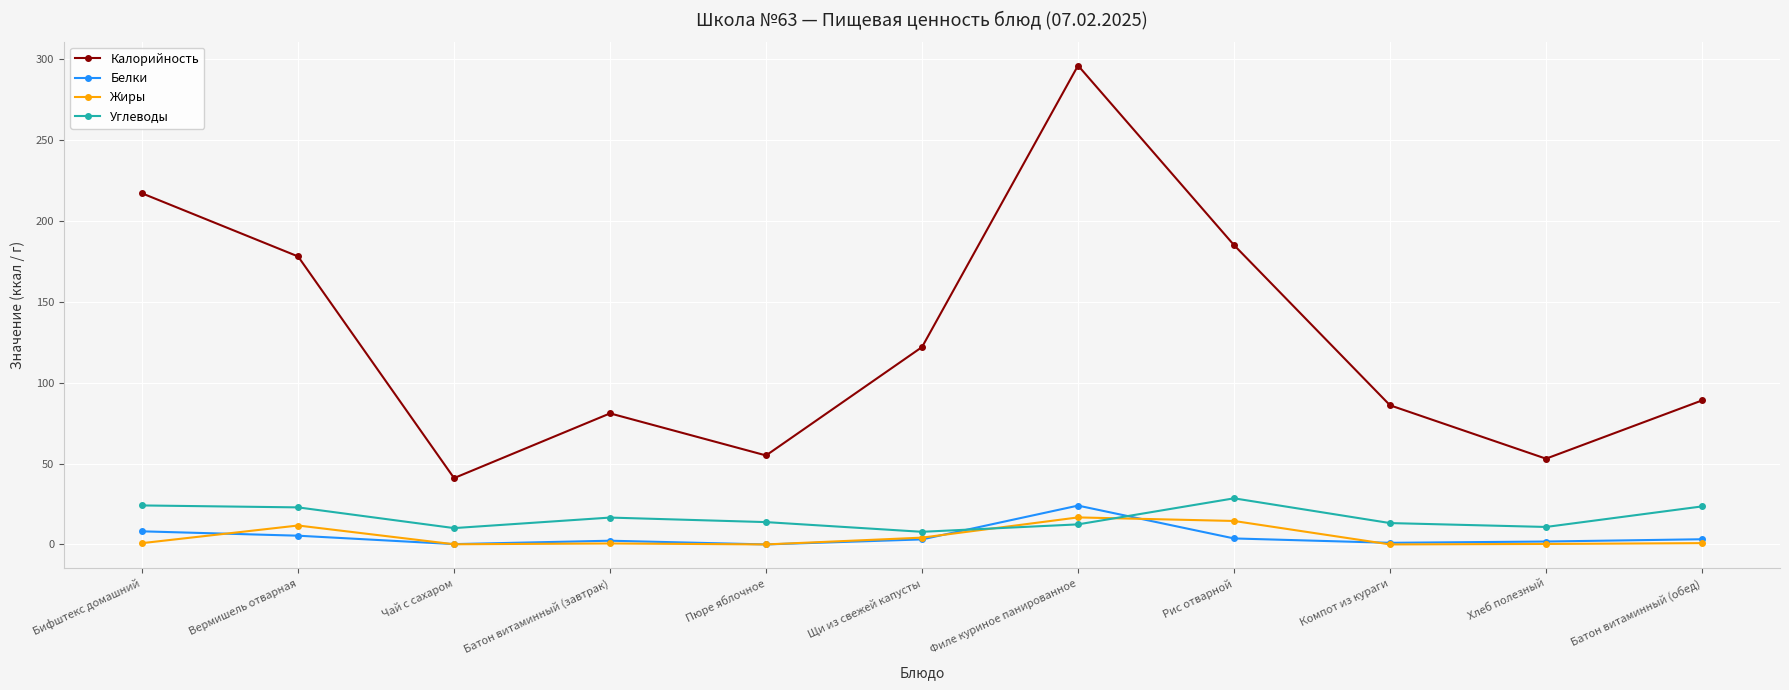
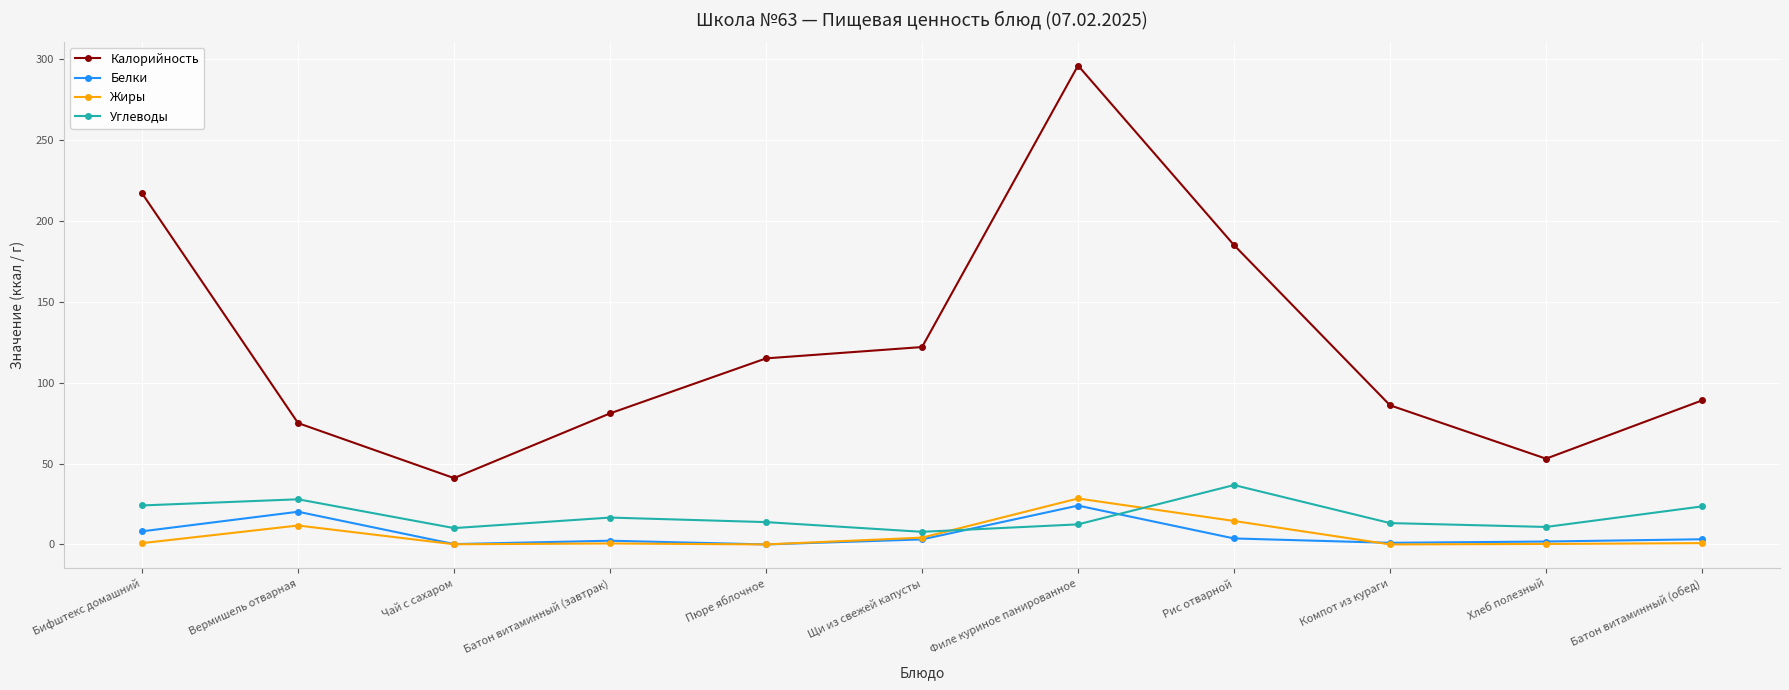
  {
    "Калорийность": {
      "Бифштекс домашний": 217,
-     "Вермишель отварная": 178,
+     "Вермишель отварная": 75,
      "Чай с сахаром": 41,
      "Батон витаминный (завтрак)": 81,
-     "Пюре яблочное": 55,
+     "Пюре яблочное": 115,
      "Щи из свежей капусты": 122,
      "Филе куриное панированное": 296,
      "Рис отварной": 185,
      "Компот из кураги": 86,
      "Хлеб полезный": 53,
      "Батон витаминный (обед)": 89
    },
    "Белки": {
      "Бифштекс домашний": 8,
-     "Вермишель отварная": 5,
+     "Вермишель отварная": 20,
      "Батон витаминный (завтрак)": 2,
      "Филе куриное панированное": 24,
      "Рис отварной": 4,
      "Батон витаминный (обед)": 3
    },
    "Жиры": {
      "Бифштекс домашний": 1,
      "Вермишель отварная": 12,
      "Батон витаминный (завтрак)": 1,
-     "Филе куриное панированное": 17,
+     "Филе куриное панированное": 28,
      "Рис отварной": 15,
      "Батон витаминный (обед)": 1
    },
    "Углеводы": {
      "Бифштекс домашний": 24,
-     "Вермишель отварная": 23,
+     "Вермишель отварная": 28,
      "Чай с сахаром": 10,
      "Батон витаминный (завтрак)": 17,
      "Пюре яблочное": 14,
      "Щи из свежей капусты": 8,
      "Филе куриное панированное": 12,
-     "Рис отварной": 29,
+     "Рис отварной": 37,
      "Компот из кураги": 13,
      "Хлеб полезный": 11,
      "Батон витаминный (обед)": 24
    }
  }
